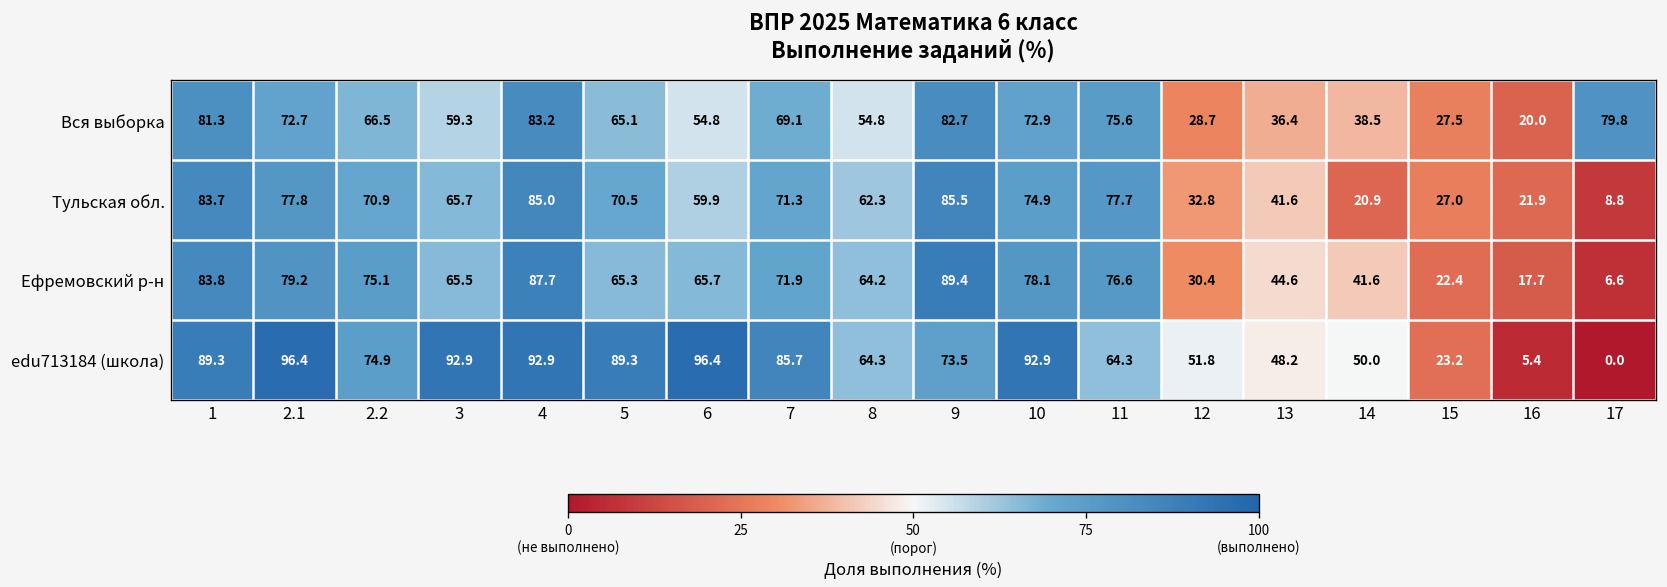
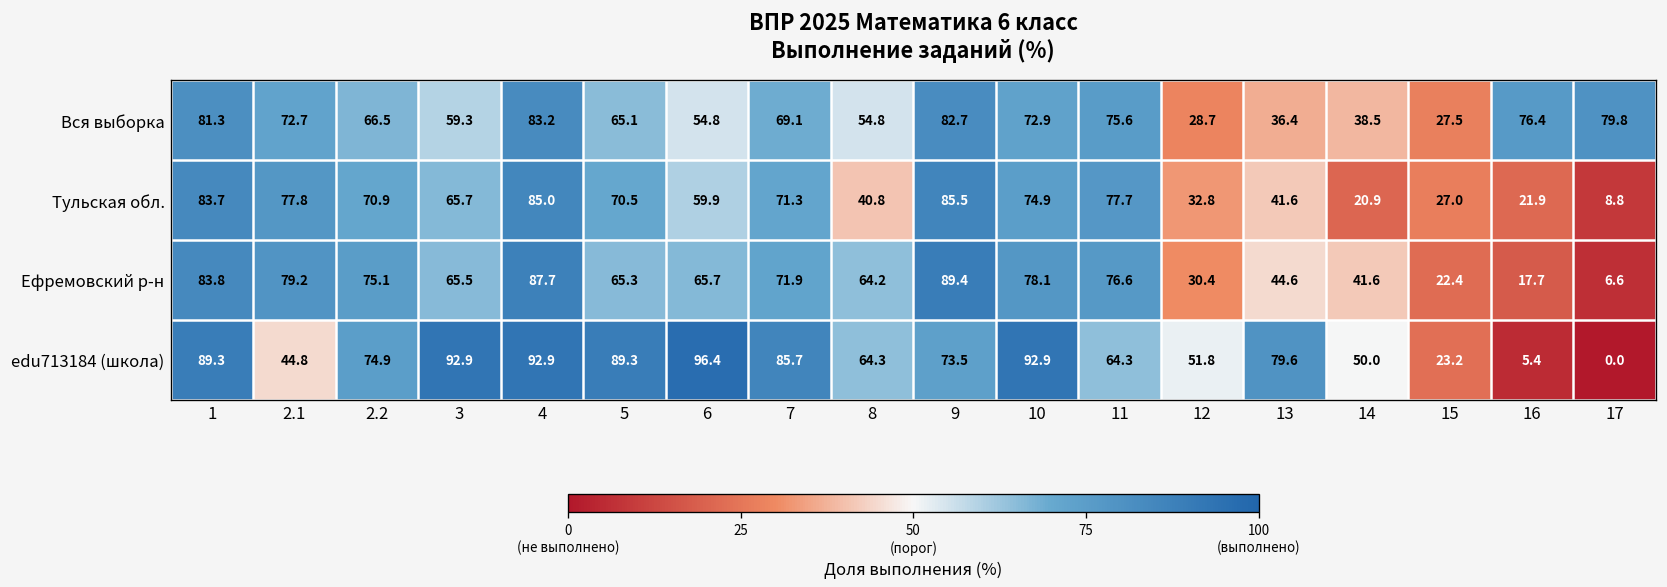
  {
    "Вся выборка": {
      "1": 81.3,
      "2.1": 72.7,
      "2.2": 66.5,
      "3": 59.3,
      "4": 83.2,
      "5": 65.1,
      "6": 54.8,
      "7": 69.1,
      "8": 54.8,
      "9": 82.7,
      "10": 72.9,
      "11": 75.6,
      "12": 28.7,
      "13": 36.4,
      "14": 38.5,
      "15": 27.5,
-     "16": 20.0,
+     "16": 76.4,
      "17": 79.8
    },
    "Тульская обл.": {
      "1": 83.7,
      "2.1": 77.8,
      "2.2": 70.9,
      "3": 65.7,
      "4": 85.0,
      "5": 70.5,
      "6": 59.9,
      "7": 71.3,
-     "8": 62.3,
+     "8": 40.8,
      "9": 85.5,
      "10": 74.9,
      "11": 77.7,
      "12": 32.8,
      "13": 41.6,
      "14": 20.9,
      "15": 27.0,
      "16": 21.9,
      "17": 8.8
    },
    "Ефремовский р-н": {
      "1": 83.8,
      "2.1": 79.2,
      "2.2": 75.1,
      "3": 65.5,
      "4": 87.7,
      "5": 65.3,
      "6": 65.7,
      "7": 71.9,
      "8": 64.2,
      "9": 89.4,
      "10": 78.1,
      "11": 76.6,
      "12": 30.4,
      "13": 44.6,
      "14": 41.6,
      "15": 22.4,
      "16": 17.7,
      "17": 6.6
    },
    "edu713184 (школа)": {
      "1": 89.3,
-     "2.1": 96.4,
+     "2.1": 44.8,
      "2.2": 74.9,
      "3": 92.9,
      "4": 92.9,
      "5": 89.3,
      "6": 96.4,
      "7": 85.7,
      "8": 64.3,
      "9": 73.5,
      "10": 92.9,
      "11": 64.3,
      "12": 51.8,
-     "13": 48.2,
+     "13": 79.6,
      "14": 50.0,
      "15": 23.2,
      "16": 5.4,
      "17": 0.0
    }
  }
